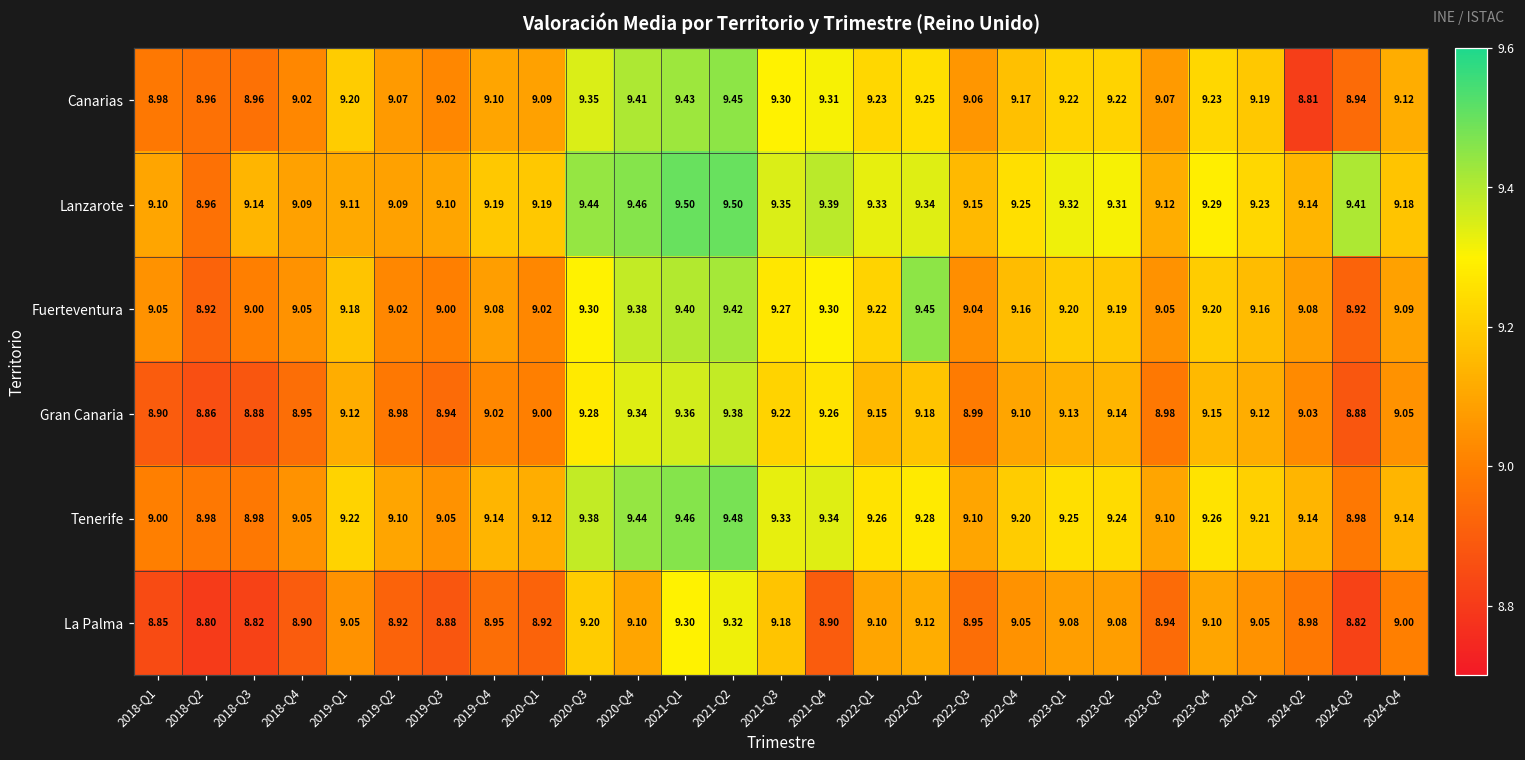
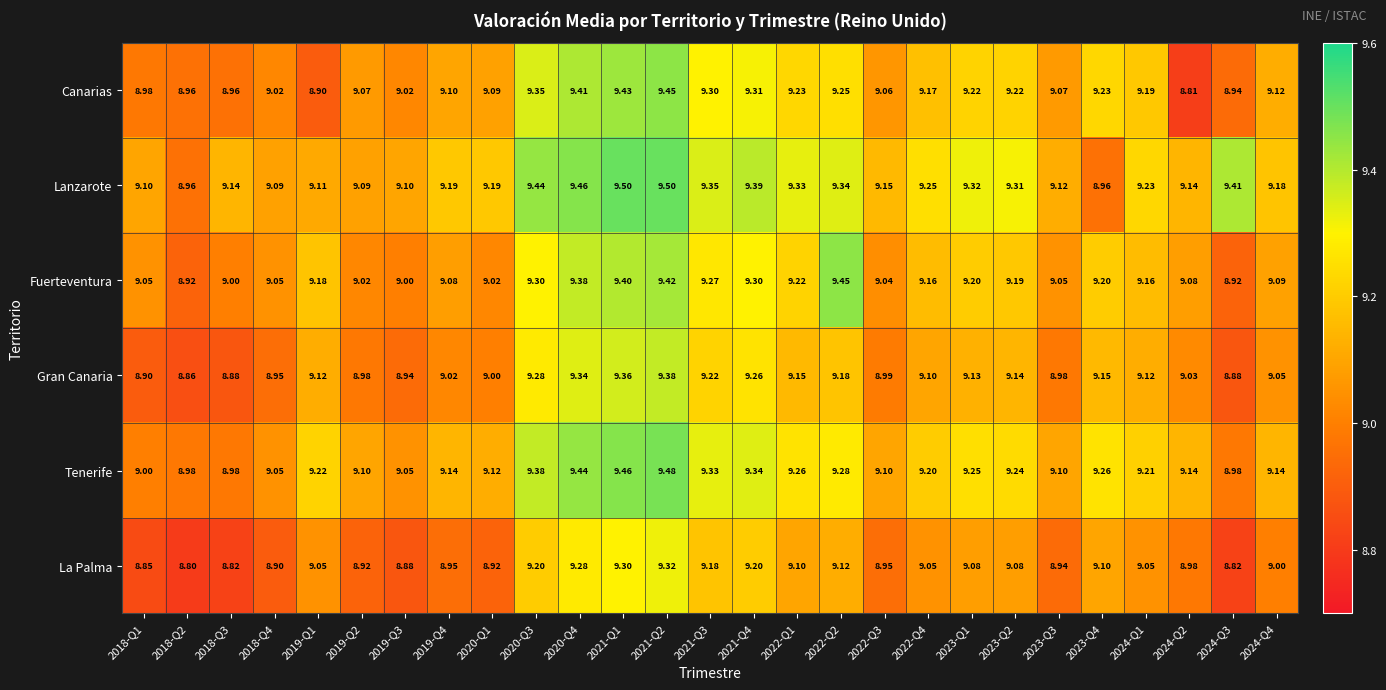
  {
    "Canarias": {
      "2018-Q1": 8.98,
      "2018-Q2": 8.96,
      "2018-Q3": 8.96,
      "2018-Q4": 9.02,
-     "2019-Q1": 9.20,
+     "2019-Q1": 8.90,
      "2019-Q2": 9.07,
      "2019-Q3": 9.02,
      "2019-Q4": 9.10,
      "2020-Q1": 9.09,
      "2020-Q3": 9.35,
      "2020-Q4": 9.41,
      "2021-Q1": 9.43,
      "2021-Q2": 9.45,
      "2021-Q3": 9.30,
      "2021-Q4": 9.31,
      "2022-Q1": 9.23,
      "2022-Q2": 9.25,
      "2022-Q3": 9.06,
      "2022-Q4": 9.17,
      "2023-Q1": 9.22,
      "2023-Q2": 9.22,
      "2023-Q3": 9.07,
      "2023-Q4": 9.23,
      "2024-Q1": 9.19,
      "2024-Q2": 8.81,
      "2024-Q3": 8.94,
      "2024-Q4": 9.12
    },
    "Lanzarote": {
      "2018-Q1": 9.10,
      "2018-Q2": 8.96,
      "2018-Q3": 9.14,
      "2018-Q4": 9.09,
      "2019-Q1": 9.11,
      "2019-Q2": 9.09,
      "2019-Q3": 9.10,
      "2019-Q4": 9.19,
      "2020-Q1": 9.19,
      "2020-Q3": 9.44,
      "2020-Q4": 9.46,
      "2021-Q1": 9.50,
      "2021-Q2": 9.50,
      "2021-Q3": 9.35,
      "2021-Q4": 9.39,
      "2022-Q1": 9.33,
      "2022-Q2": 9.34,
      "2022-Q3": 9.15,
      "2022-Q4": 9.25,
      "2023-Q1": 9.32,
      "2023-Q2": 9.31,
      "2023-Q3": 9.12,
-     "2023-Q4": 9.29,
+     "2023-Q4": 8.96,
      "2024-Q1": 9.23,
      "2024-Q2": 9.14,
      "2024-Q3": 9.41,
      "2024-Q4": 9.18
    },
    "Fuerteventura": {
      "2018-Q1": 9.05,
      "2018-Q2": 8.92,
      "2018-Q3": 9.00,
      "2018-Q4": 9.05,
      "2019-Q1": 9.18,
      "2019-Q2": 9.02,
      "2019-Q3": 9.00,
      "2019-Q4": 9.08,
      "2020-Q1": 9.02,
      "2020-Q3": 9.30,
      "2020-Q4": 9.38,
      "2021-Q1": 9.40,
      "2021-Q2": 9.42,
      "2021-Q3": 9.27,
      "2021-Q4": 9.30,
      "2022-Q1": 9.22,
      "2022-Q2": 9.45,
      "2022-Q3": 9.04,
      "2022-Q4": 9.16,
      "2023-Q1": 9.20,
      "2023-Q2": 9.19,
      "2023-Q3": 9.05,
      "2023-Q4": 9.20,
      "2024-Q1": 9.16,
      "2024-Q2": 9.08,
      "2024-Q3": 8.92,
      "2024-Q4": 9.09
    },
    "Gran Canaria": {
      "2018-Q1": 8.90,
      "2018-Q2": 8.86,
      "2018-Q3": 8.88,
      "2018-Q4": 8.95,
      "2019-Q1": 9.12,
      "2019-Q2": 8.98,
      "2019-Q3": 8.94,
      "2019-Q4": 9.02,
      "2020-Q1": 9.00,
      "2020-Q3": 9.28,
      "2020-Q4": 9.34,
      "2021-Q1": 9.36,
      "2021-Q2": 9.38,
      "2021-Q3": 9.22,
      "2021-Q4": 9.26,
      "2022-Q1": 9.15,
      "2022-Q2": 9.18,
      "2022-Q3": 8.99,
      "2022-Q4": 9.10,
      "2023-Q1": 9.13,
      "2023-Q2": 9.14,
      "2023-Q3": 8.98,
      "2023-Q4": 9.15,
      "2024-Q1": 9.12,
      "2024-Q2": 9.03,
      "2024-Q3": 8.88,
      "2024-Q4": 9.05
    },
    "Tenerife": {
      "2018-Q1": 9.00,
      "2018-Q2": 8.98,
      "2018-Q3": 8.98,
      "2018-Q4": 9.05,
      "2019-Q1": 9.22,
      "2019-Q2": 9.10,
      "2019-Q3": 9.05,
      "2019-Q4": 9.14,
      "2020-Q1": 9.12,
      "2020-Q3": 9.38,
      "2020-Q4": 9.44,
      "2021-Q1": 9.46,
      "2021-Q2": 9.48,
      "2021-Q3": 9.33,
      "2021-Q4": 9.34,
      "2022-Q1": 9.26,
      "2022-Q2": 9.28,
      "2022-Q3": 9.10,
      "2022-Q4": 9.20,
      "2023-Q1": 9.25,
      "2023-Q2": 9.24,
      "2023-Q3": 9.10,
      "2023-Q4": 9.26,
      "2024-Q1": 9.21,
      "2024-Q2": 9.14,
      "2024-Q3": 8.98,
      "2024-Q4": 9.14
    },
    "La Palma": {
      "2018-Q1": 8.85,
      "2018-Q2": 8.80,
      "2018-Q3": 8.82,
      "2018-Q4": 8.90,
      "2019-Q1": 9.05,
      "2019-Q2": 8.92,
      "2019-Q3": 8.88,
      "2019-Q4": 8.95,
      "2020-Q1": 8.92,
      "2020-Q3": 9.20,
-     "2020-Q4": 9.10,
+     "2020-Q4": 9.28,
      "2021-Q1": 9.30,
      "2021-Q2": 9.32,
      "2021-Q3": 9.18,
-     "2021-Q4": 8.90,
+     "2021-Q4": 9.20,
      "2022-Q1": 9.10,
      "2022-Q2": 9.12,
      "2022-Q3": 8.95,
      "2022-Q4": 9.05,
      "2023-Q1": 9.08,
      "2023-Q2": 9.08,
      "2023-Q3": 8.94,
      "2023-Q4": 9.10,
      "2024-Q1": 9.05,
      "2024-Q2": 8.98,
      "2024-Q3": 8.82,
      "2024-Q4": 9.00
    }
  }
